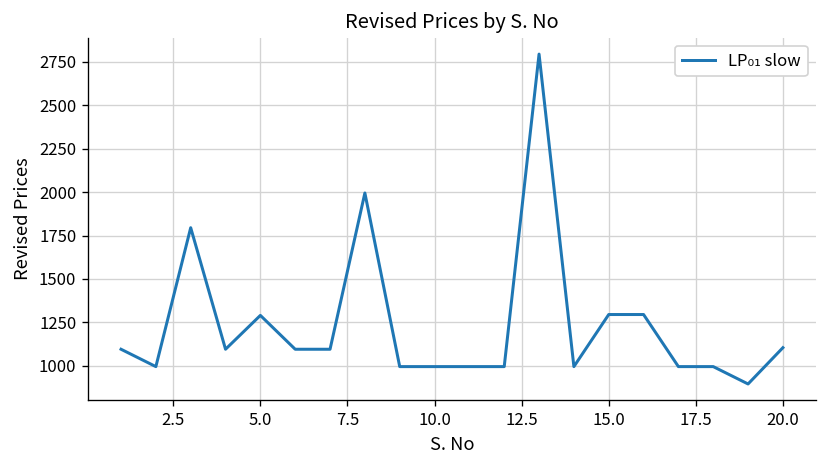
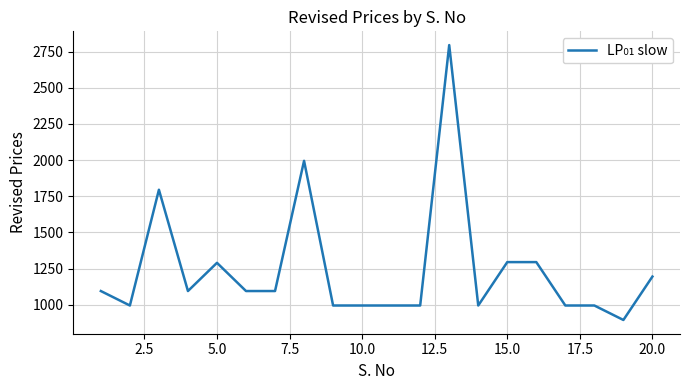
  {
    "5.0": 1290,
    "10.0": 1000,
    "15.0": 1300,
-   "20.0": 1100
+   "20.0": 1200
  }
